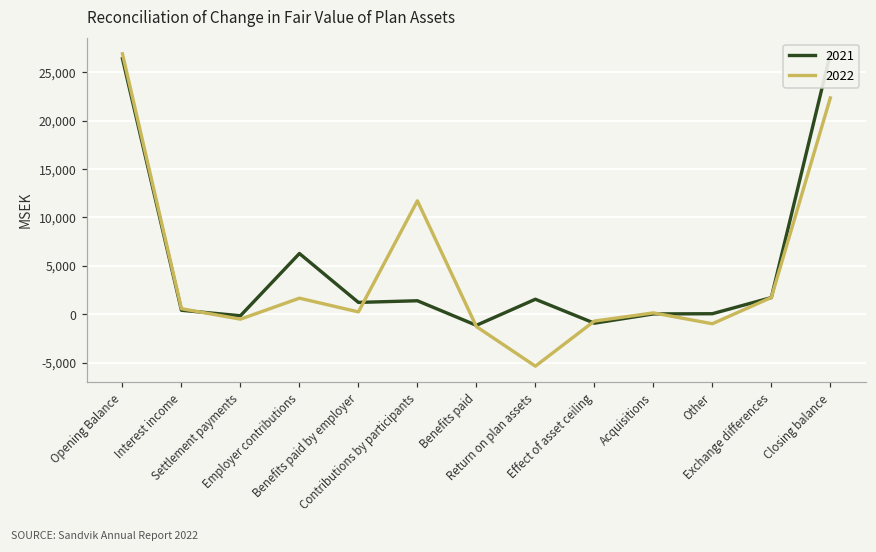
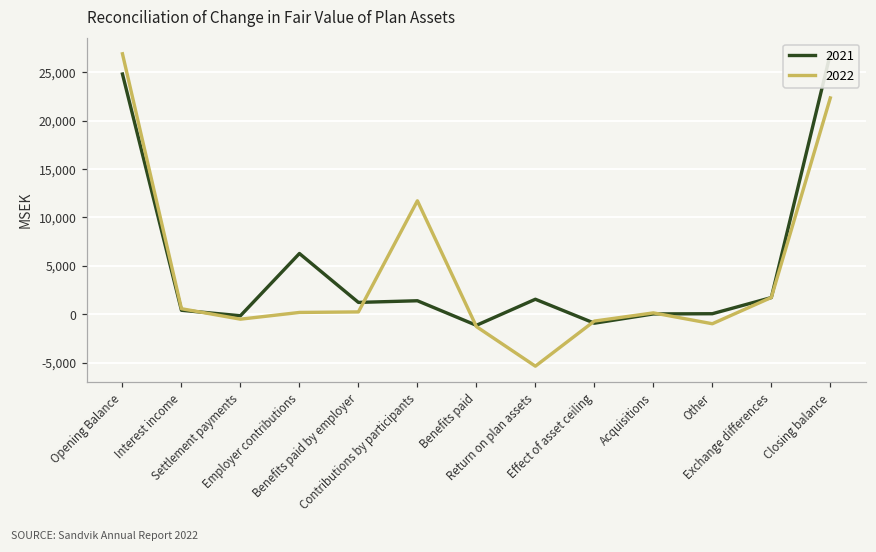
  {
    "2021": {
-     "Opening Balance": "26,000",
+     "Opening Balance": "25,000",
      "Settlement payments": "0",
      "Employer contributions": "6,000",
      "Benefits paid by employer": "1,000",
      "Contributions by participants": "1,000",
      "Return on plan assets": "2,000",
      "Other": "0"
    },
    "2022": {
      "Opening Balance": "27,000",
      "Settlement payments": "-1,000",
-     "Employer contributions": "2,000",
+     "Employer contributions": "0",
      "Benefits paid by employer": "0",
      "Contributions by participants": "12,000",
      "Return on plan assets": "-5,000",
      "Other": "-1,000",
      "Closing balance": "22,000"
    }
  }
